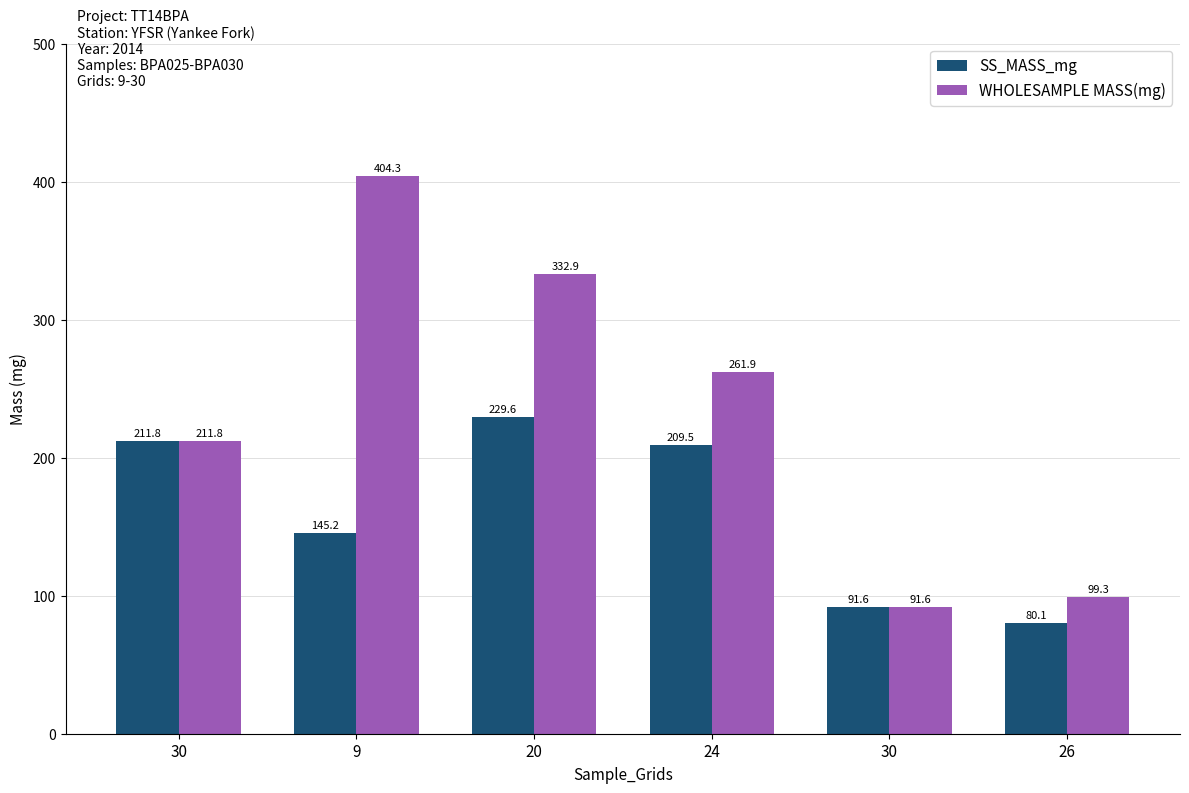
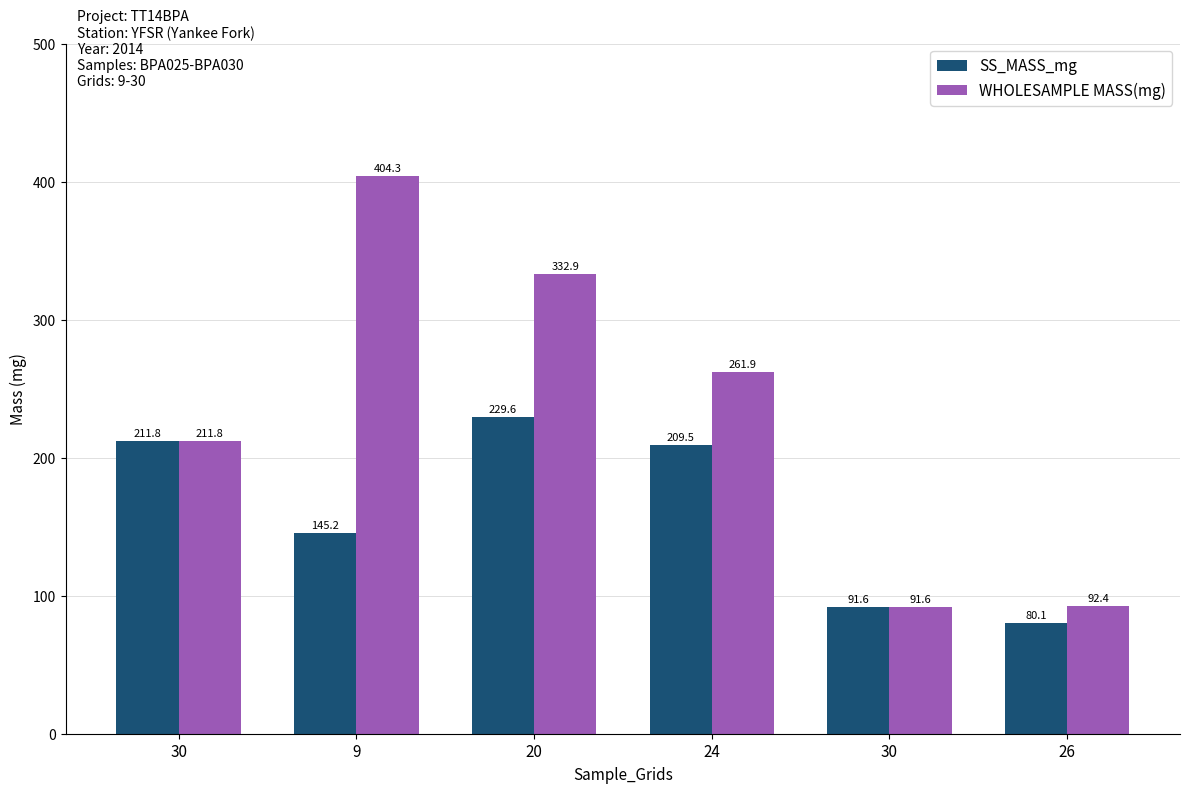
  {
    "SS_MASS_mg": {
      "9": 145.2,
      "20": 229.6,
      "24": 209.5,
      "26": 80.1
    },
    "WHOLESAMPLE MASS(mg)": {
      "9": 404.3,
      "20": 332.9,
      "24": 261.9,
-     "26": 99.3
+     "26": 92.4
    }
  }
